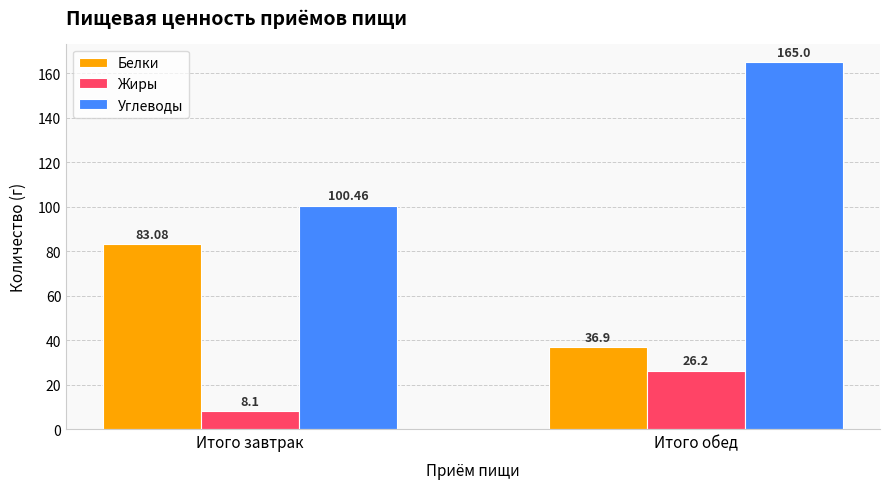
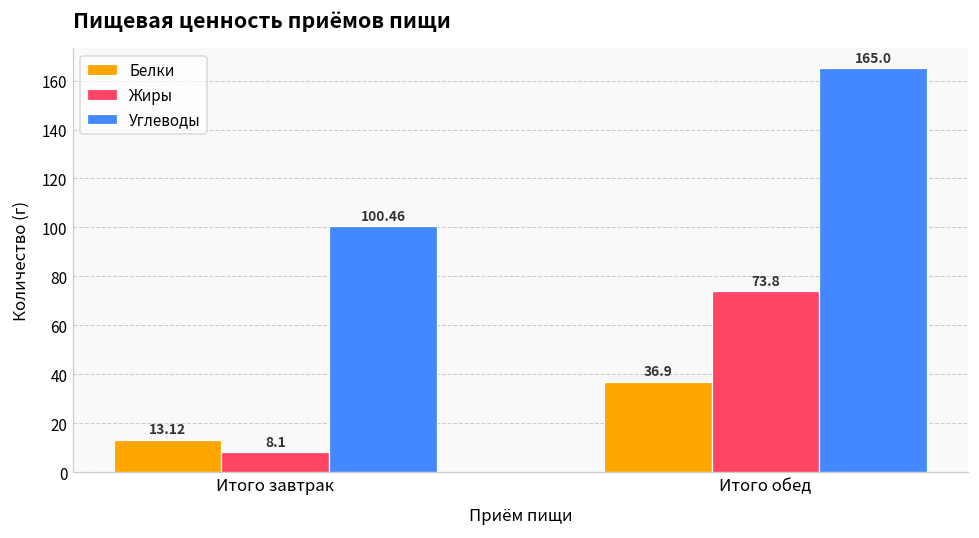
  {
    "Белки": {
-     "Итого завтрак": 83.08,
+     "Итого завтрак": 13.12,
      "Итого обед": 36.9
    },
    "Жиры": {
      "Итого завтрак": 8.1,
-     "Итого обед": 26.2
+     "Итого обед": 73.8
    },
    "Углеводы": {
      "Итого завтрак": 100.46,
      "Итого обед": 165.0
    }
  }
